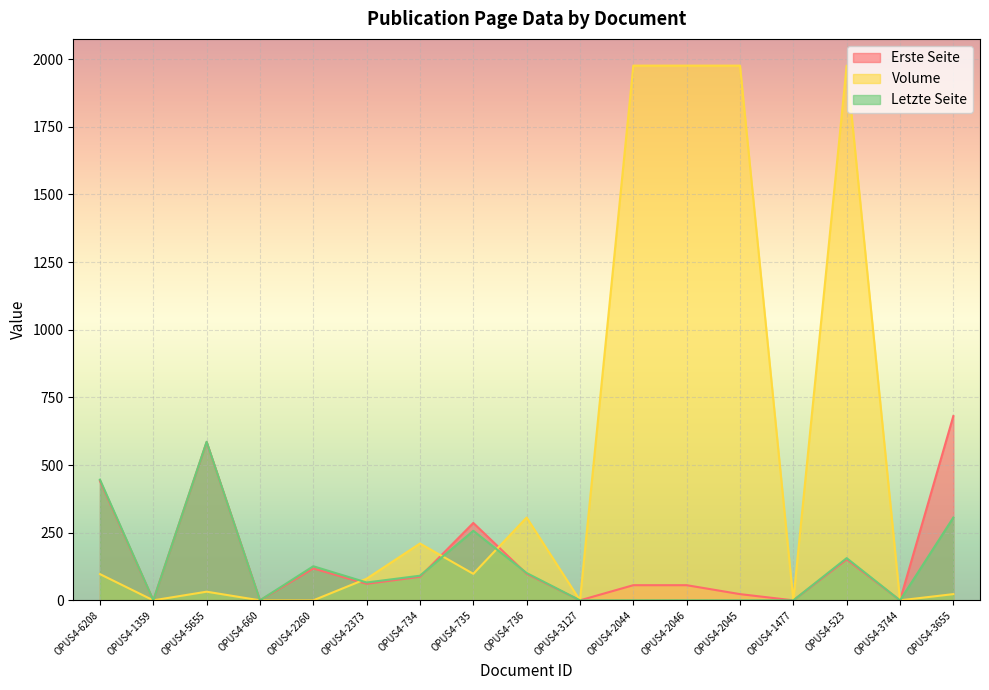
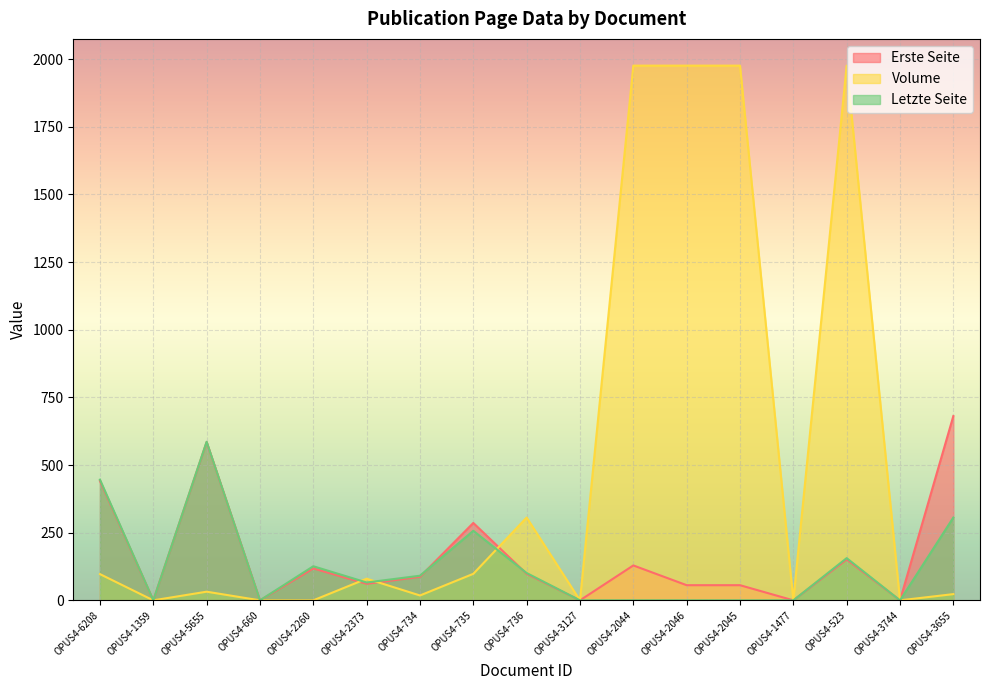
  {
    "Erste Seite": {
      "OPUS4-735": 290,
-     "OPUS4-2044": 60,
+     "OPUS4-2044": 130,
      "OPUS4-2046": 60,
-     "OPUS4-2045": 20,
+     "OPUS4-2045": 60,
      "OPUS4-3655": 680
    },
    "Volume": {
      "OPUS4-6208": 100,
      "OPUS4-5655": 30,
      "OPUS4-2260": 0,
      "OPUS4-2373": 80,
-     "OPUS4-734": 210,
+     "OPUS4-734": 20,
      "OPUS4-735": 100,
      "OPUS4-736": 310,
      "OPUS4-2044": 1980,
      "OPUS4-2046": 1980,
      "OPUS4-2045": 1980,
      "OPUS4-523": 1980,
      "OPUS4-3655": 20
    },
    "Letzte Seite": {
      "OPUS4-735": 260,
      "OPUS4-2044": 0,
      "OPUS4-2046": 0,
      "OPUS4-2045": 0,
      "OPUS4-3655": 310
    }
  }
